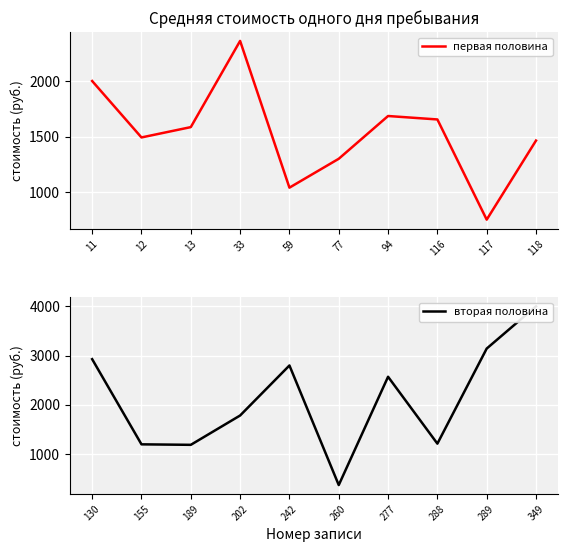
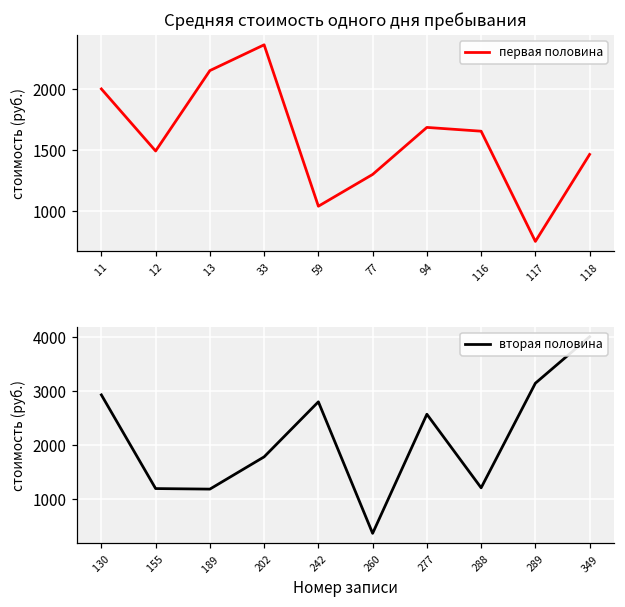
  {
    "Средняя стоимость одного дня пребывания": {
      "11": 2000,
      "12": 1490,
-     "13": 1590,
+     "13": 2150,
      "33": 2360,
      "59": 1040,
      "77": 1300,
      "94": 1690,
      "116": 1650,
      "117": 750,
      "118": 1460
    }
  }
